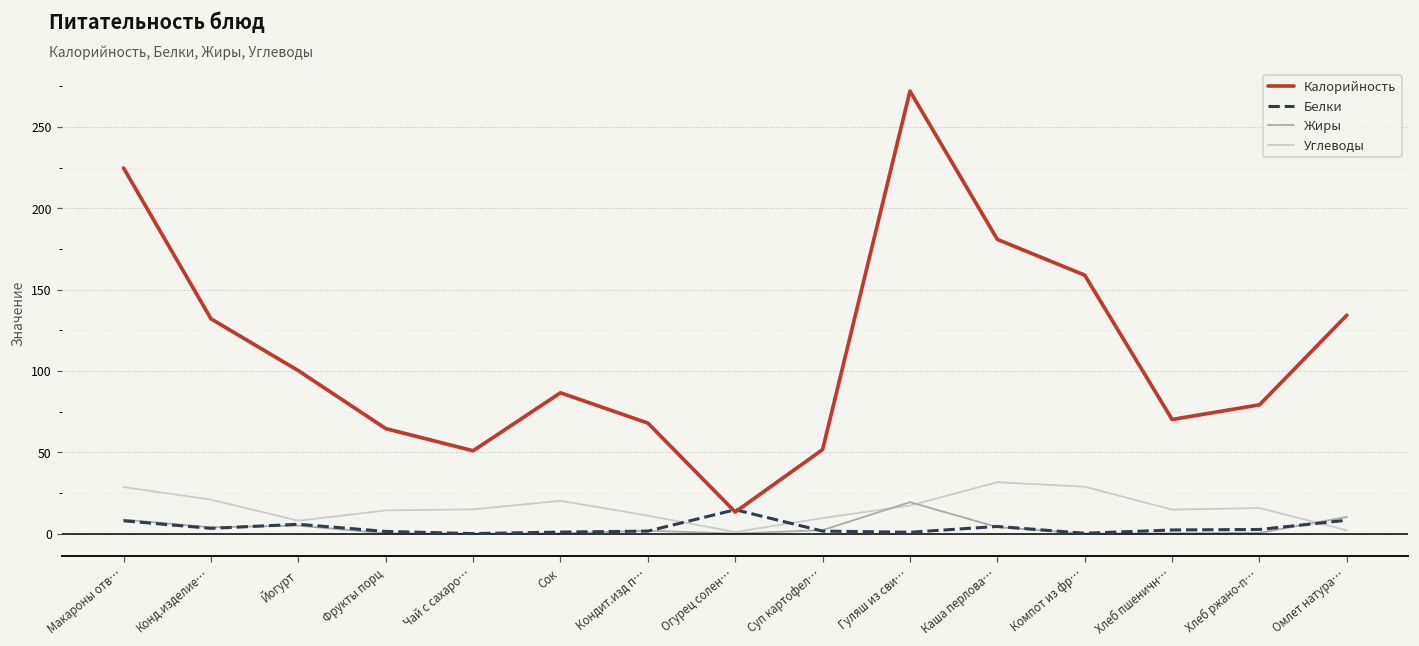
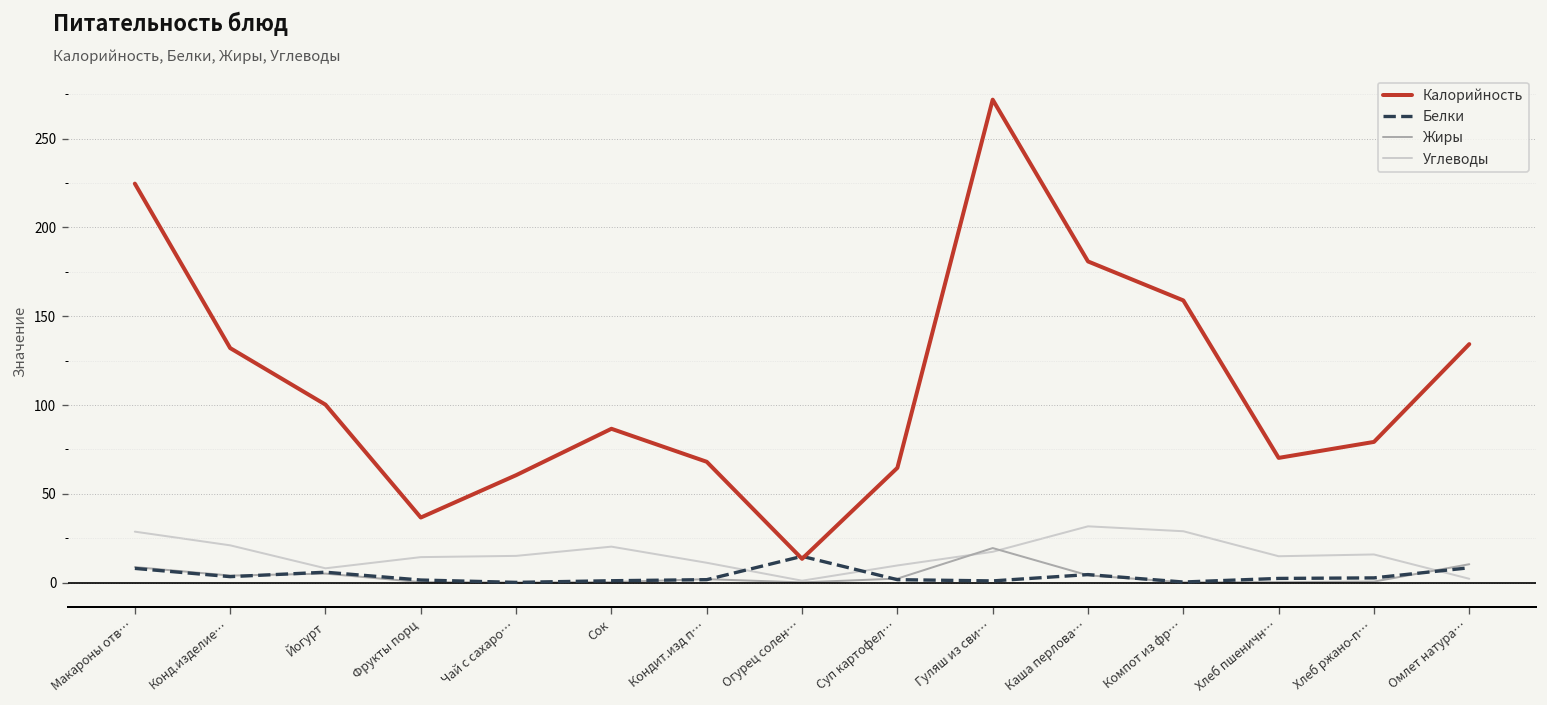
  {
    "Калорийность": {
      "Макароны отв…": 225,
      "Конд.изделие…": 132,
      "Йогурт": 100,
-     "Фрукты порц": 65,
-     "Чай с сахаро…": 51,
+     "Фрукты порц": 37,
+     "Чай с сахаро…": 60,
      "Сок": 87,
      "Кондит.изд п…": 68,
-     "Суп картофел…": 52,
+     "Суп картофел…": 65,
      "Гуляш из сви…": 272,
      "Каша перлова…": 181,
      "Компот из фр…": 159,
      "Хлеб пшеничн…": 70,
      "Хлеб ржано-п…": 79,
      "Омлет натура…": 134
    },
    "Белки": {
      "Гуляш из сви…": 1,
      "Хлеб пшеничн…": 2,
      "Хлеб ржано-п…": 3,
      "Омлет натура…": 8
    }
  }
